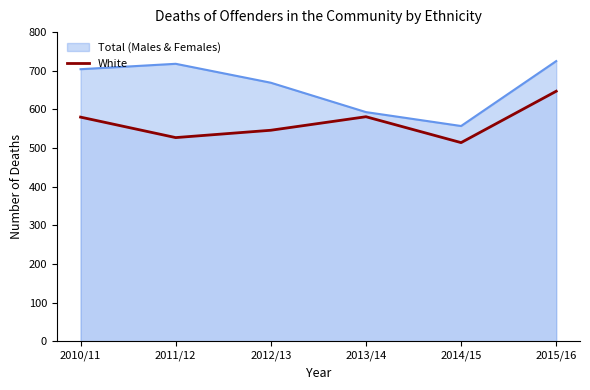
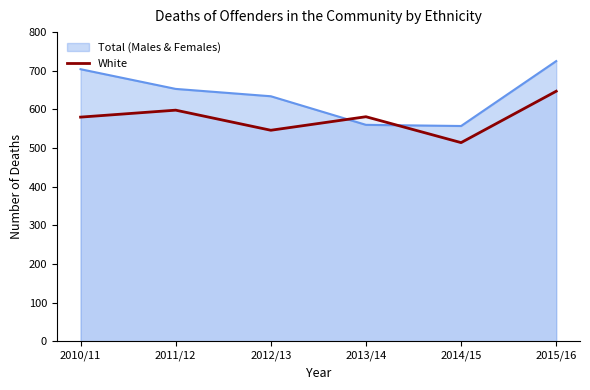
  {
    "Total (Males & Females)": {
      "2010/11": 700,
-     "2011/12": 720,
-     "2012/13": 670,
-     "2013/14": 590,
+     "2011/12": 650,
+     "2012/13": 630,
+     "2013/14": 560,
      "2014/15": 560,
      "2015/16": 730
    },
    "White": {
      "2010/11": 580,
-     "2011/12": 530,
+     "2011/12": 600,
      "2012/13": 550,
      "2013/14": 580,
      "2014/15": 510,
      "2015/16": 650
    }
  }
